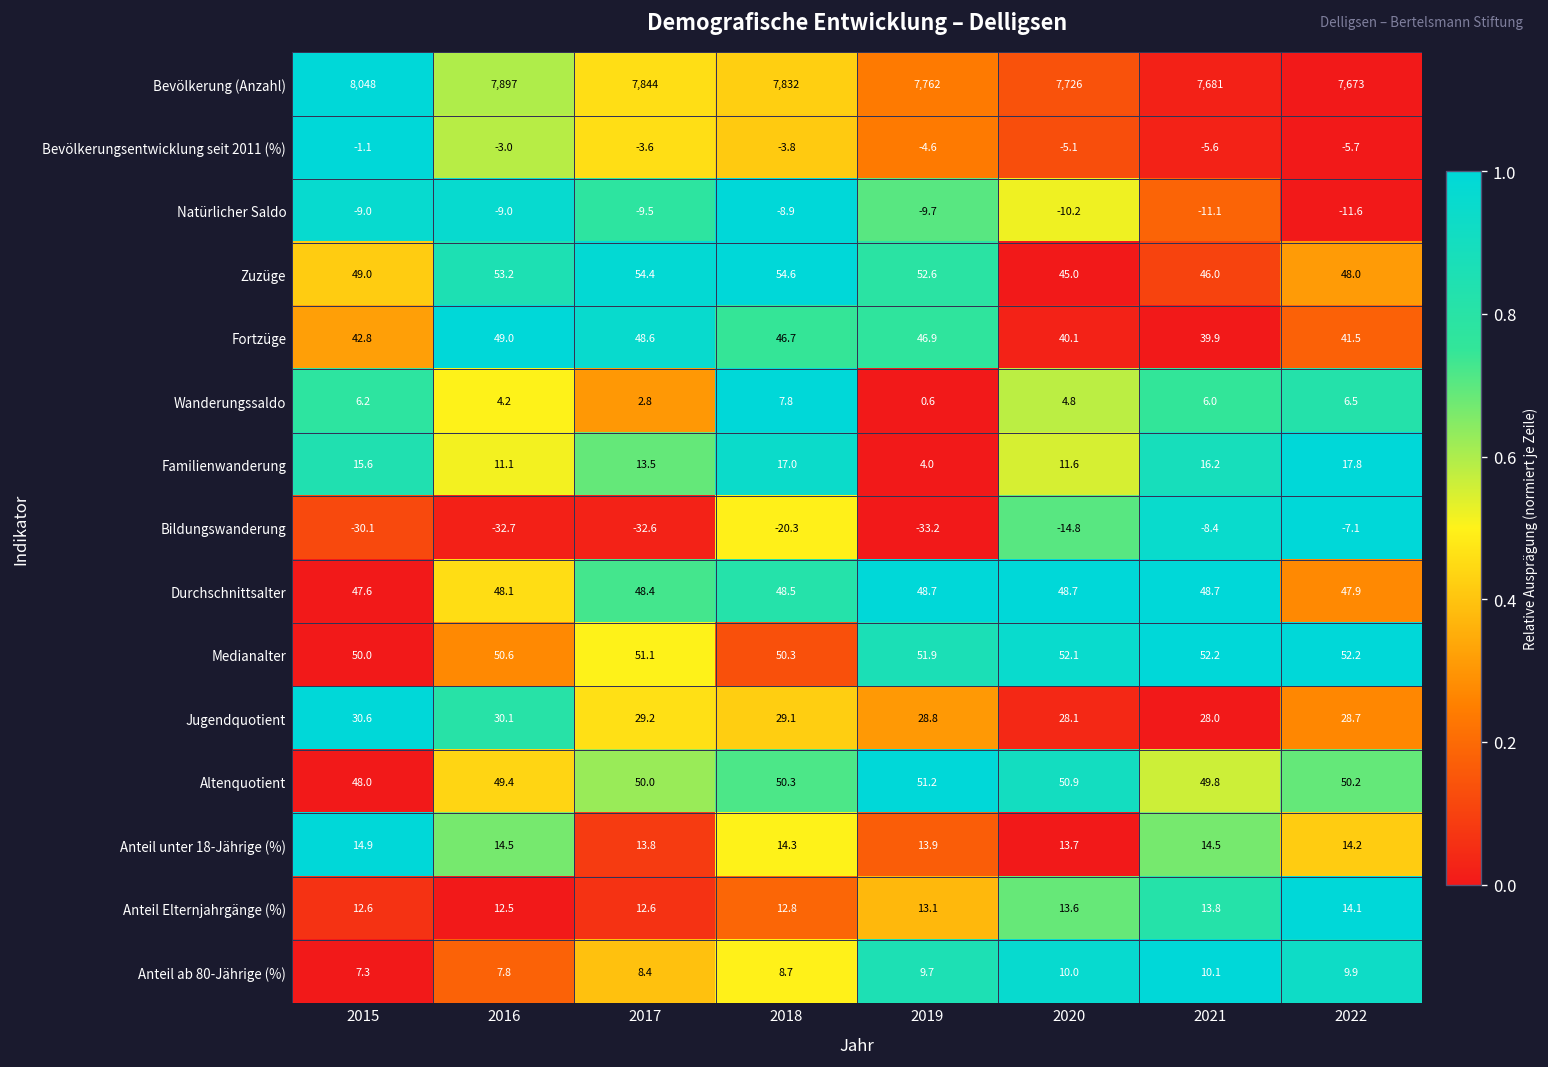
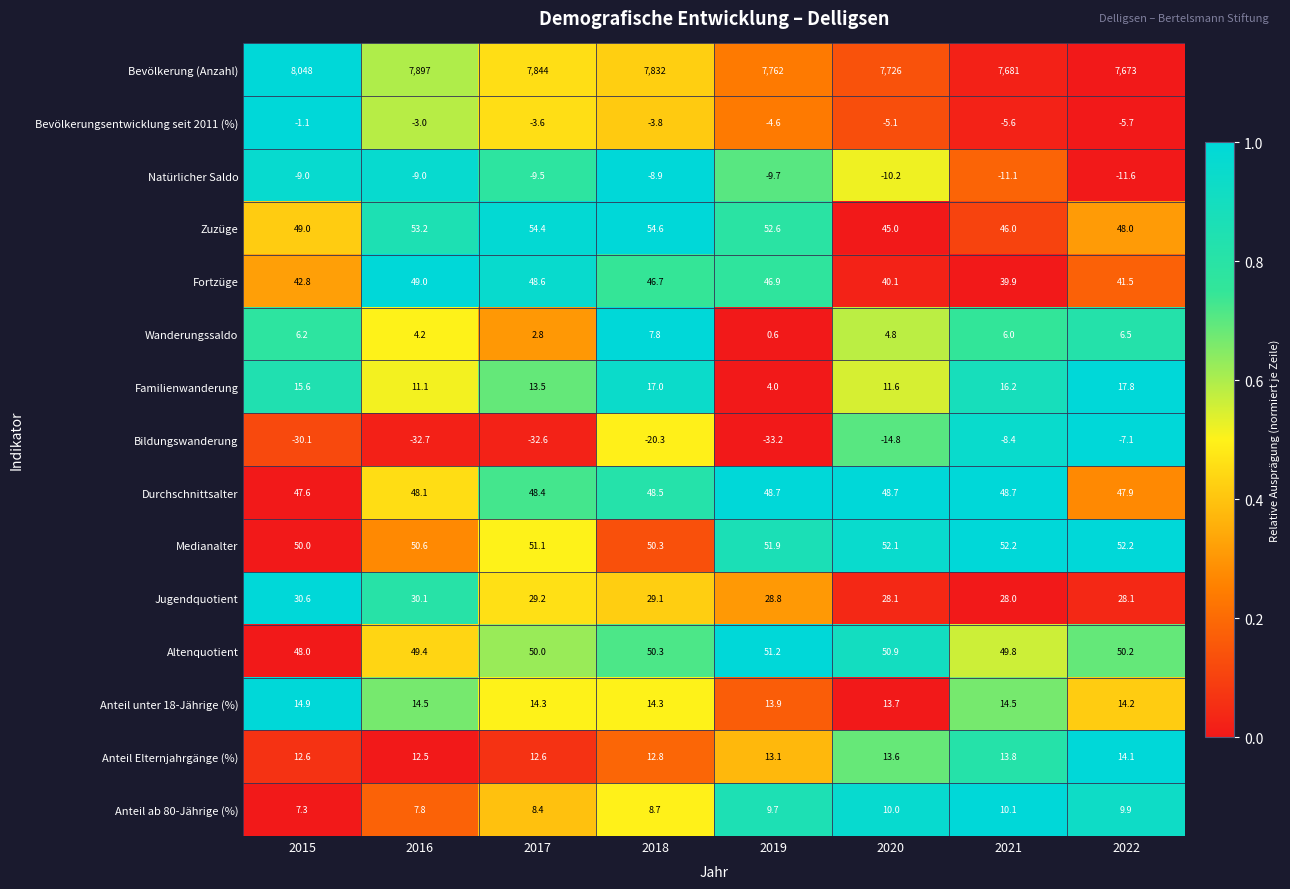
  {
    "Bevölkerung (Anzahl)": {
      "2015": "8,048",
      "2016": "7,897",
      "2017": "7,844",
      "2018": "7,832",
      "2019": "7,762",
      "2020": "7,726",
      "2021": "7,681",
      "2022": "7,673"
    },
    "Bevölkerungsentwicklung seit 2011 (%)": {
      "2015": "-1.1",
      "2016": "-3.0",
      "2017": "-3.6",
      "2018": "-3.8",
      "2019": "-4.6",
      "2020": "-5.1",
      "2021": "-5.6",
      "2022": "-5.7"
    },
    "Natürlicher Saldo": {
      "2015": "-9.0",
      "2016": "-9.0",
      "2017": "-9.5",
      "2018": "-8.9",
      "2019": "-9.7",
      "2020": "-10.2",
      "2021": "-11.1",
      "2022": "-11.6"
    },
    "Zuzüge": {
      "2015": "49.0",
      "2016": "53.2",
      "2017": "54.4",
      "2018": "54.6",
      "2019": "52.6",
      "2020": "45.0",
      "2021": "46.0",
      "2022": "48.0"
    },
    "Fortzüge": {
      "2015": "42.8",
      "2016": "49.0",
      "2017": "48.6",
      "2018": "46.7",
      "2019": "46.9",
      "2020": "40.1",
      "2021": "39.9",
      "2022": "41.5"
    },
    "Wanderungssaldo": {
      "2015": "6.2",
      "2016": "4.2",
      "2017": "2.8",
      "2018": "7.8",
      "2019": "0.6",
      "2020": "4.8",
      "2021": "6.0",
      "2022": "6.5"
    },
    "Familienwanderung": {
      "2015": "15.6",
      "2016": "11.1",
      "2017": "13.5",
      "2018": "17.0",
      "2019": "4.0",
      "2020": "11.6",
      "2021": "16.2",
      "2022": "17.8"
    },
    "Bildungswanderung": {
      "2015": "-30.1",
      "2016": "-32.7",
      "2017": "-32.6",
      "2018": "-20.3",
      "2019": "-33.2",
      "2020": "-14.8",
      "2021": "-8.4",
      "2022": "-7.1"
    },
    "Durchschnittsalter": {
      "2015": "47.6",
      "2016": "48.1",
      "2017": "48.4",
      "2018": "48.5",
      "2019": "48.7",
      "2020": "48.7",
      "2021": "48.7",
      "2022": "47.9"
    },
    "Medianalter": {
      "2015": "50.0",
      "2016": "50.6",
      "2017": "51.1",
      "2018": "50.3",
      "2019": "51.9",
      "2020": "52.1",
      "2021": "52.2",
      "2022": "52.2"
    },
    "Jugendquotient": {
      "2015": "30.6",
      "2016": "30.1",
      "2017": "29.2",
      "2018": "29.1",
      "2019": "28.8",
      "2020": "28.1",
      "2021": "28.0",
-     "2022": "28.7"
+     "2022": "28.1"
    },
    "Altenquotient": {
      "2015": "48.0",
      "2016": "49.4",
      "2017": "50.0",
      "2018": "50.3",
      "2019": "51.2",
      "2020": "50.9",
      "2021": "49.8",
      "2022": "50.2"
    },
    "Anteil unter 18-Jährige (%)": {
      "2015": "14.9",
      "2016": "14.5",
-     "2017": "13.8",
+     "2017": "14.3",
      "2018": "14.3",
      "2019": "13.9",
      "2020": "13.7",
      "2021": "14.5",
      "2022": "14.2"
    },
    "Anteil Elternjahrgänge (%)": {
      "2015": "12.6",
      "2016": "12.5",
      "2017": "12.6",
      "2018": "12.8",
      "2019": "13.1",
      "2020": "13.6",
      "2021": "13.8",
      "2022": "14.1"
    },
    "Anteil ab 80-Jährige (%)": {
      "2015": "7.3",
      "2016": "7.8",
      "2017": "8.4",
      "2018": "8.7",
      "2019": "9.7",
      "2020": "10.0",
      "2021": "10.1",
      "2022": "9.9"
    }
  }
